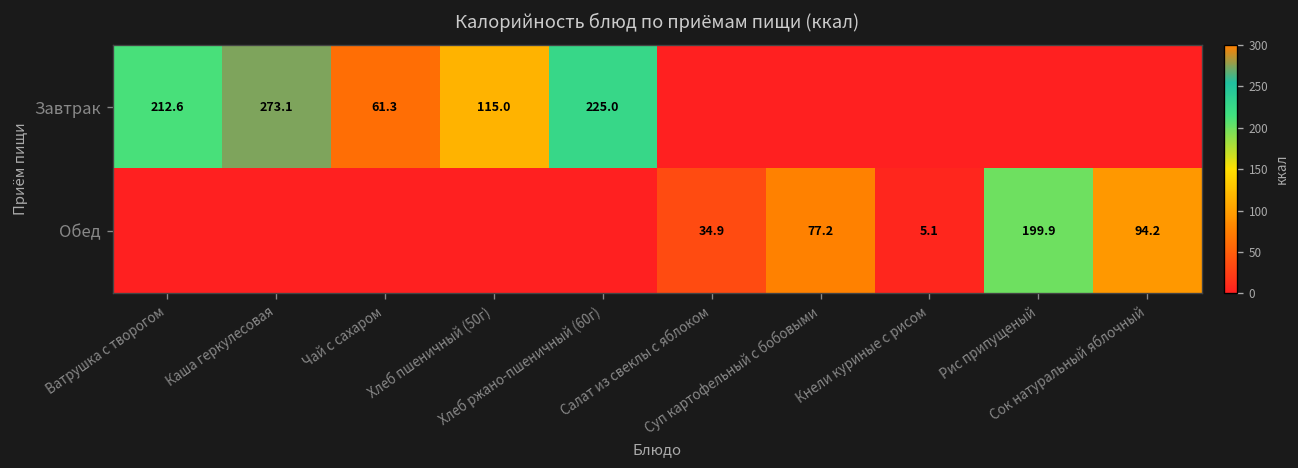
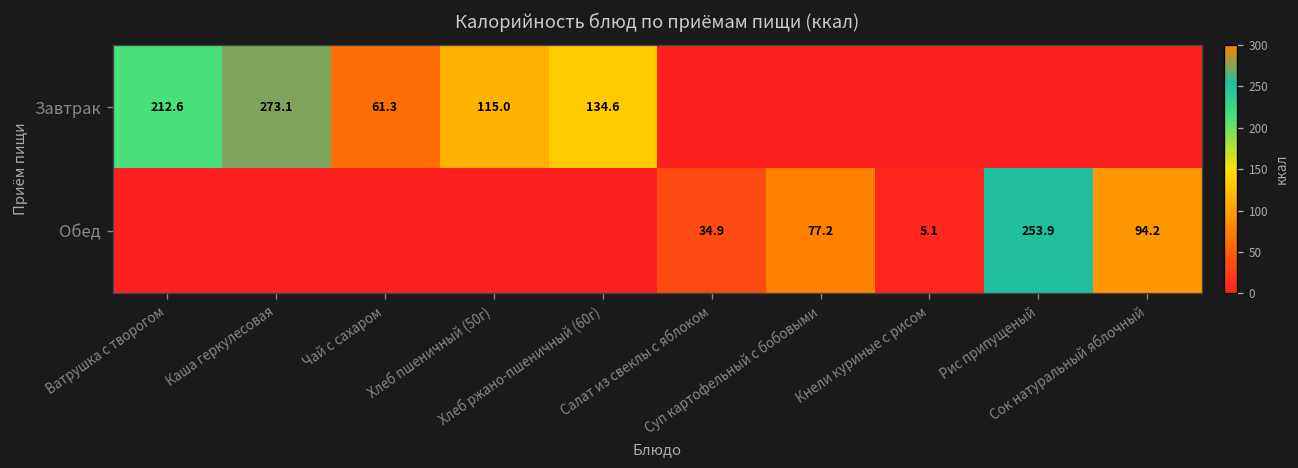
  {
    "Завтрак": {
      "Ватрушка с творогом": 212.6,
      "Каша геркулесовая": 273.1,
      "Чай с сахаром": 61.3,
      "Хлеб пшеничный (50г)": 115.0,
-     "Хлеб ржано-пшеничный (60г)": 225.0
+     "Хлеб ржано-пшеничный (60г)": 134.6
    },
    "Обед": {
      "Салат из свеклы с яблоком": 34.9,
      "Суп картофельный с бобовыми": 77.2,
      "Кнели куриные с рисом": 5.1,
-     "Рис припущеный": 199.9,
+     "Рис припущеный": 253.9,
      "Сок натуральный яблочный": 94.2
    }
  }
